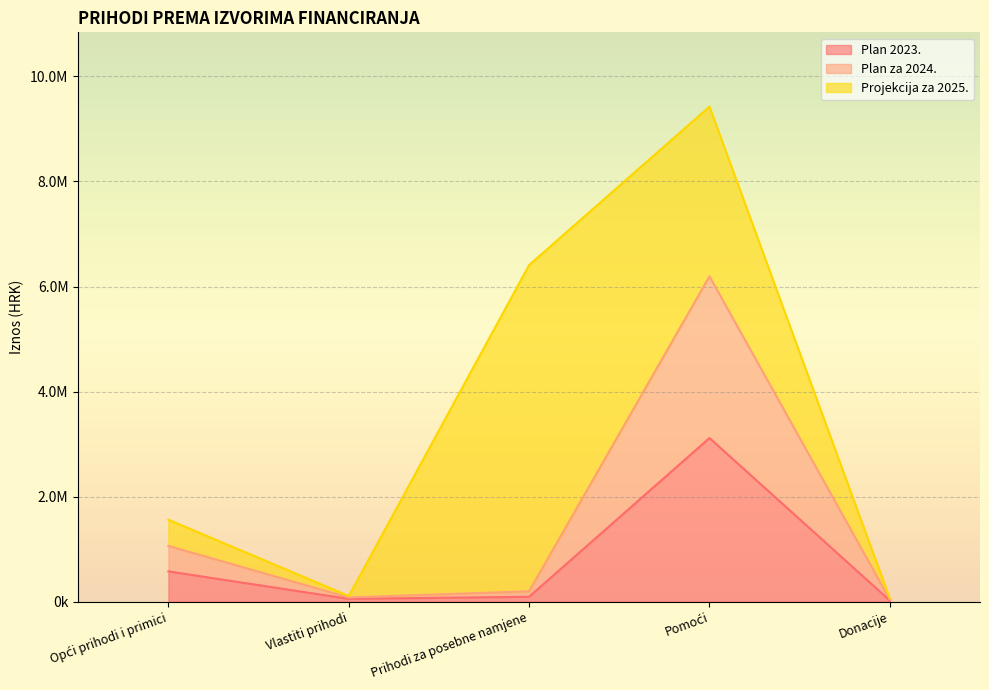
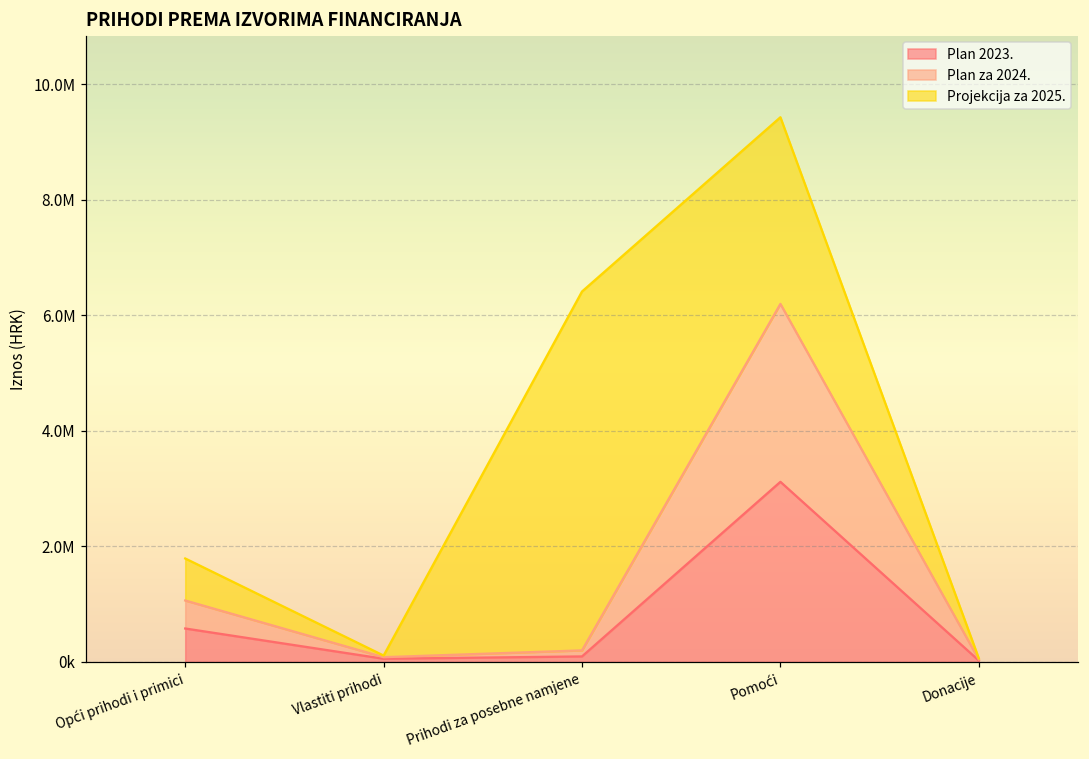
  {
    "Projekcija za 2025.": {
-     "Opći prihodi i primici": 500000,
+     "Opći prihodi i primici": 700000,
      "Prihodi za posebne namjene": 6200000,
      "Pomoći": 3200000
    }
  }
